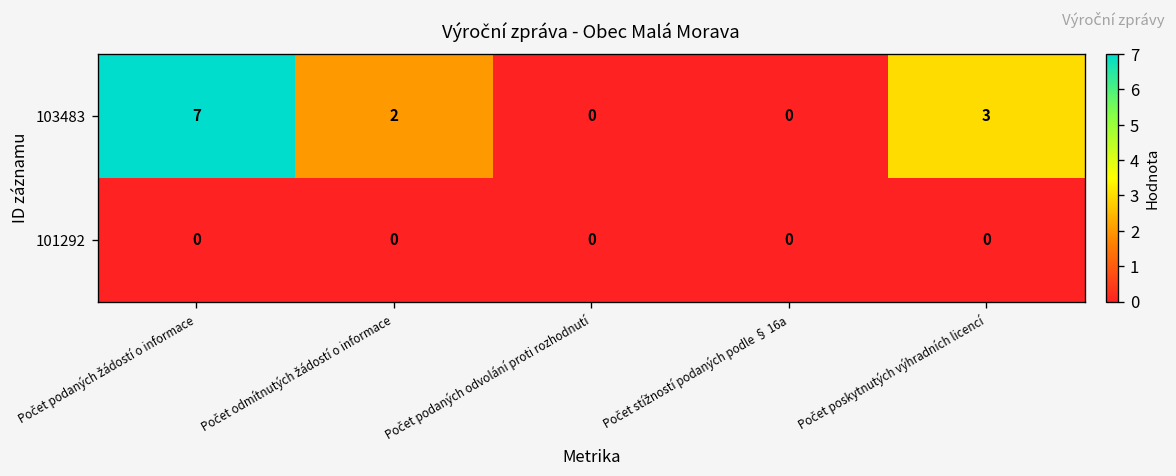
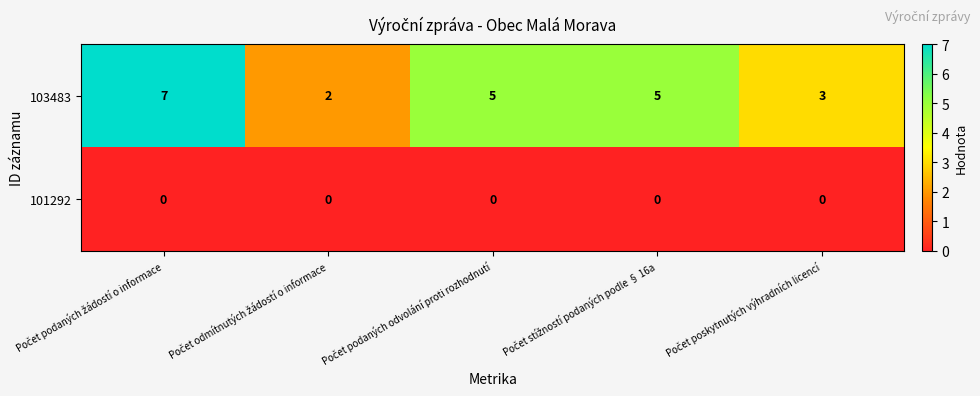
  {
    "103483": {
      "Počet podaných žádostí o informace": 7,
      "Počet odmítnutých žádostí o informace": 2,
-     "Počet podaných odvolání proti rozhodnutí": 0,
-     "Počet stížností podaných podle § 16a": 0,
+     "Počet podaných odvolání proti rozhodnutí": 5,
+     "Počet stížností podaných podle § 16a": 5,
      "Počet poskytnutých výhradních licencí": 3
    },
    "101292": {
      "Počet podaných žádostí o informace": 0,
      "Počet odmítnutých žádostí o informace": 0,
      "Počet podaných odvolání proti rozhodnutí": 0,
      "Počet stížností podaných podle § 16a": 0,
      "Počet poskytnutých výhradních licencí": 0
    }
  }
